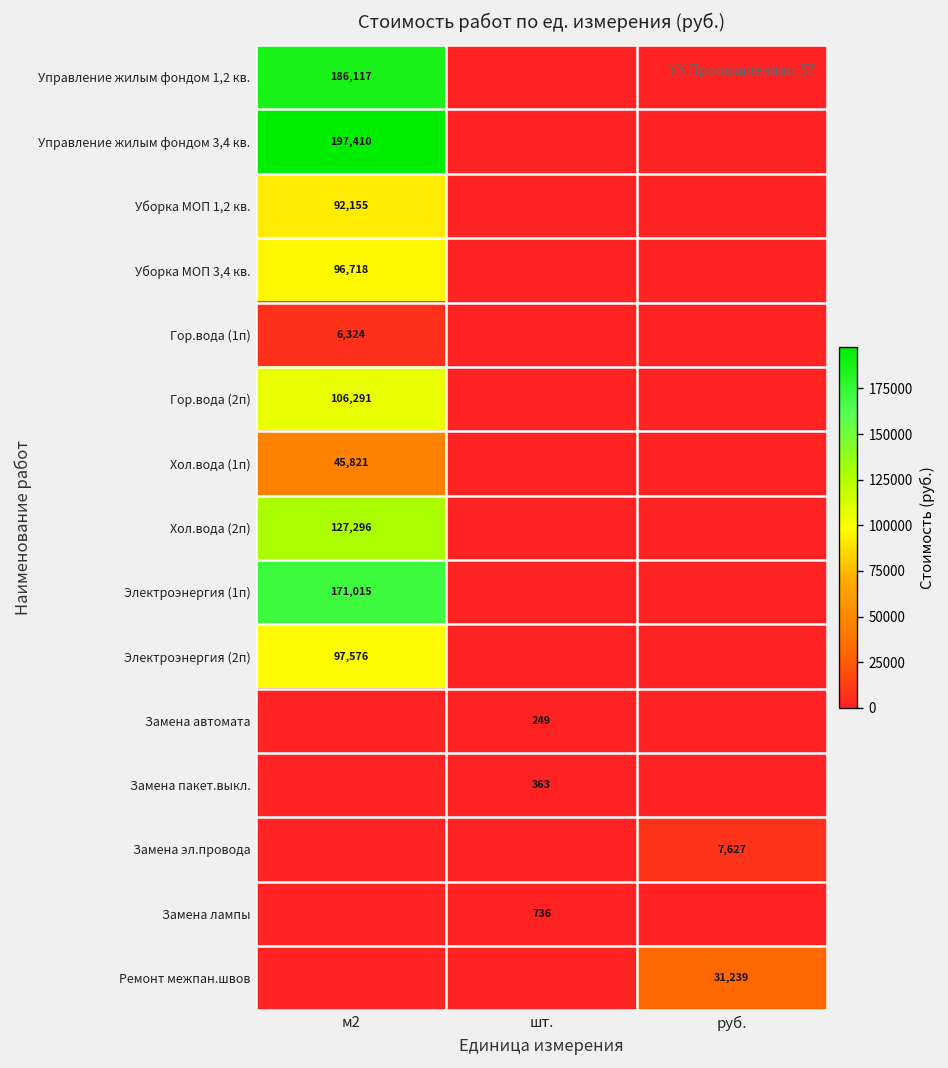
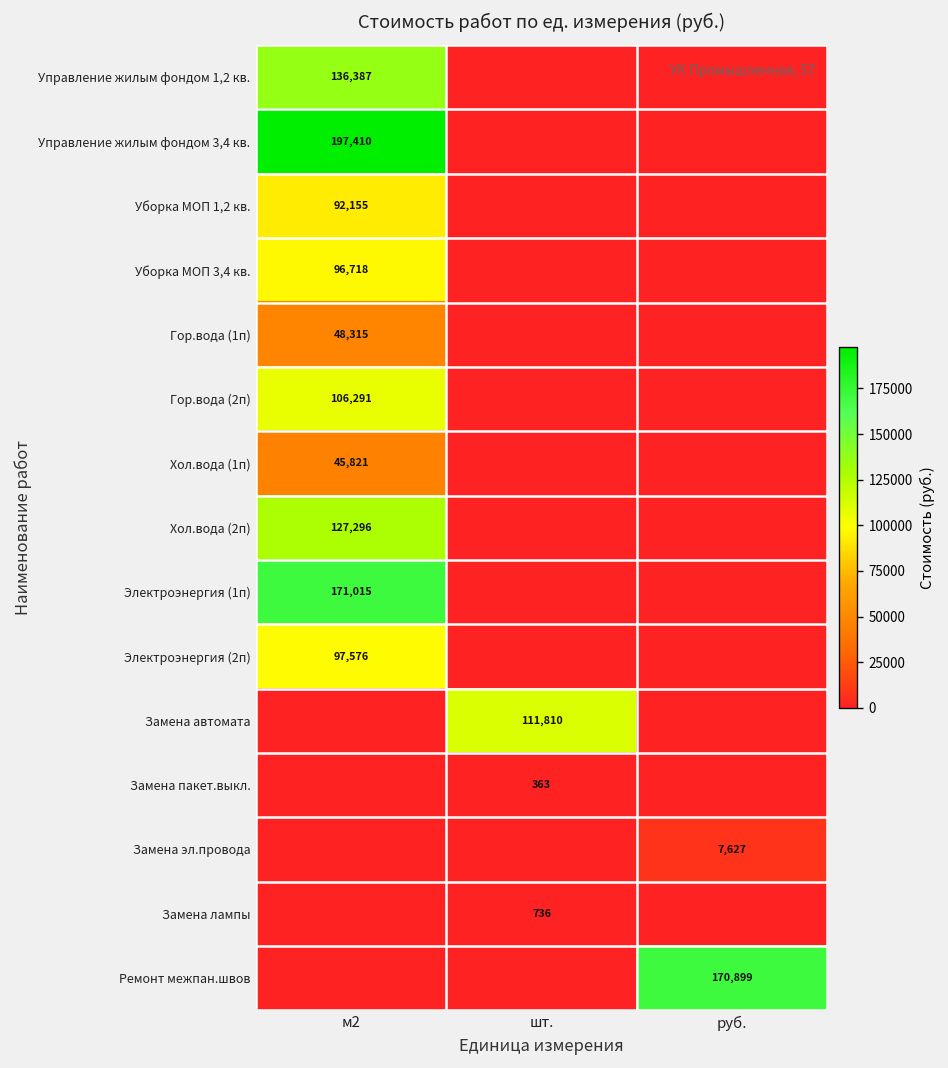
  {
    "Управление жилым фондом 1,2 кв.": {
-     "м2": "186,117",
+     "м2": "136,387",
      "руб.": "57"
    },
    "Управление жилым фондом 3,4 кв.": {
      "м2": "197,410"
    },
    "Уборка МОП 1,2 кв.": {
      "м2": "92,155"
    },
    "Уборка МОП 3,4 кв.": {
      "м2": "96,718"
    },
    "Гор.вода (1п)": {
-     "м2": "6,324"
+     "м2": "48,315"
    },
    "Гор.вода (2п)": {
      "м2": "106,291"
    },
    "Хол.вода (1п)": {
      "м2": "45,821"
    },
    "Хол.вода (2п)": {
      "м2": "127,296"
    },
    "Электроэнергия (1п)": {
      "м2": "171,015"
    },
    "Электроэнергия (2п)": {
      "м2": "97,576"
    },
    "Замена автомата": {
-     "шт.": "249"
+     "шт.": "111,810"
    },
    "Замена пакет.выкл.": {
      "шт.": "363"
    },
    "Замена эл.провода": {
      "руб.": "7,627"
    },
    "Замена лампы": {
      "шт.": "736"
    },
    "Ремонт межпан.швов": {
-     "руб.": "31,239"
+     "руб.": "170,899"
    }
  }
